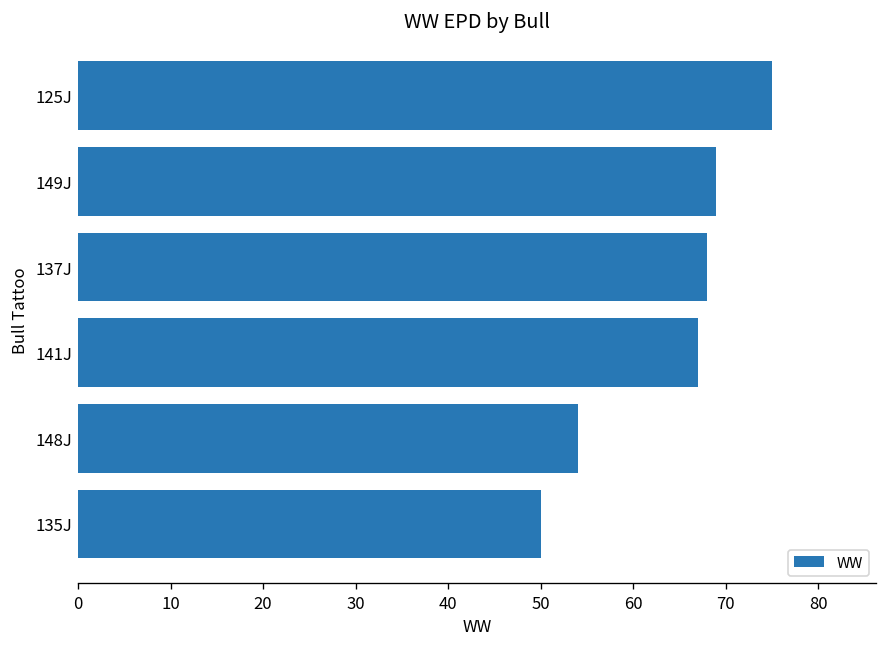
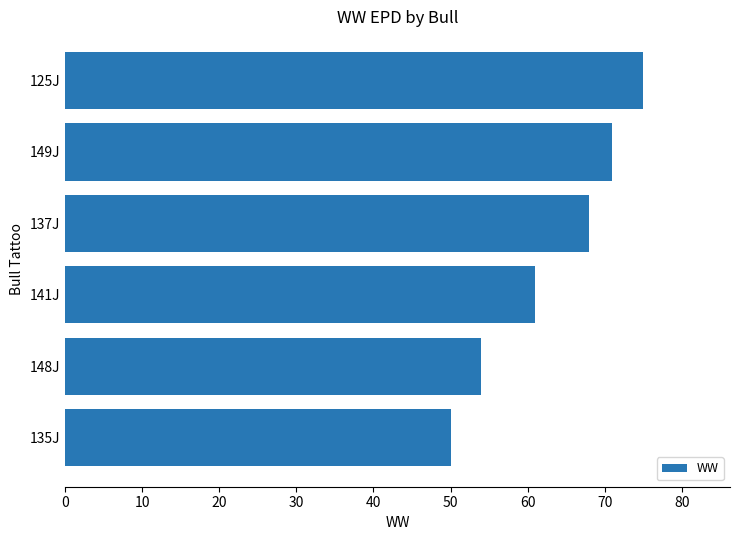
  {
    "125J": 75,
-   "149J": 69,
+   "149J": 71,
    "137J": 68,
-   "141J": 67,
+   "141J": 61,
    "148J": 54,
    "135J": 50
  }
